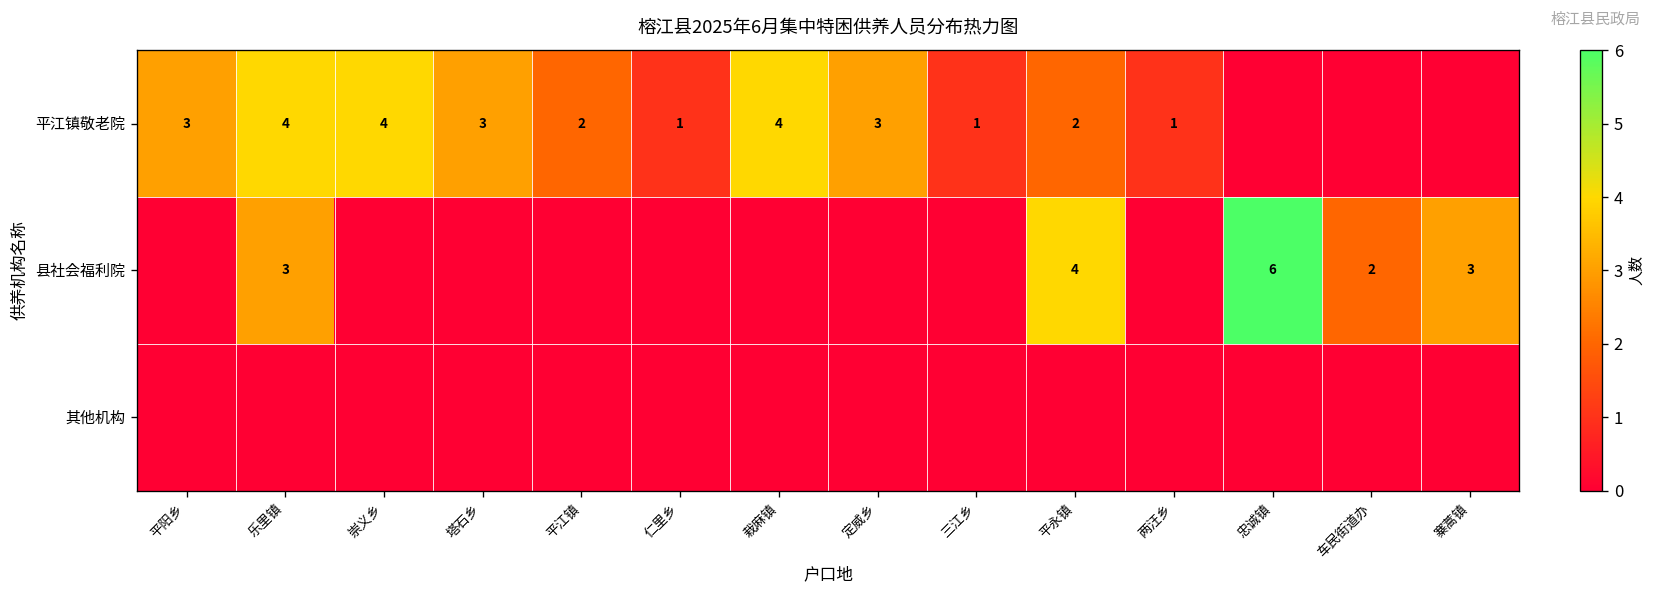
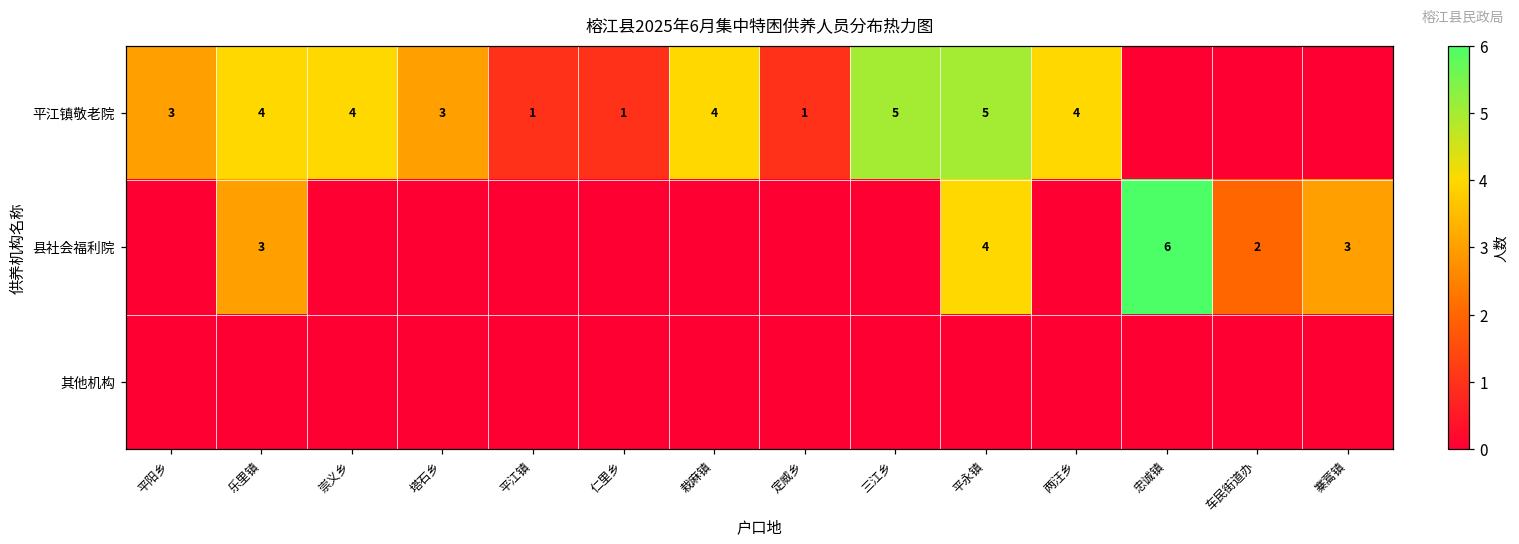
  {
    "平江镇敬老院": {
      "平阳乡": 3,
      "乐里镇": 4,
      "崇义乡": 4,
      "塔石乡": 3,
-     "平江镇": 2,
+     "平江镇": 1,
      "仁里乡": 1,
      "栽麻镇": 4,
-     "定威乡": 3,
-     "三江乡": 1,
-     "平永镇": 2,
-     "两汪乡": 1
+     "定威乡": 1,
+     "三江乡": 5,
+     "平永镇": 5,
+     "两汪乡": 4
    },
    "县社会福利院": {
      "乐里镇": 3,
      "平永镇": 4,
      "忠诚镇": 6,
      "车民街道办": 2,
      "寨蒿镇": 3
    }
  }
